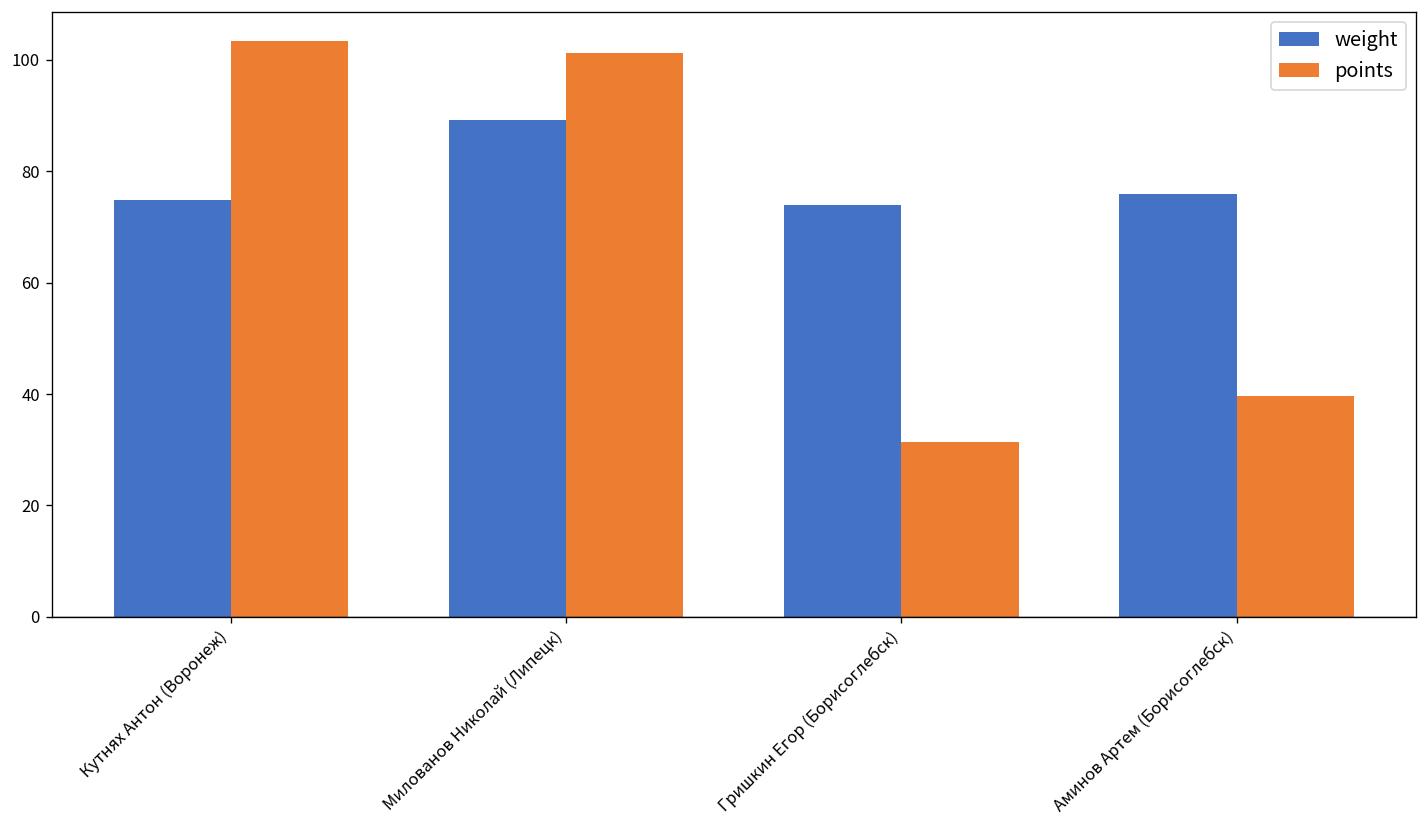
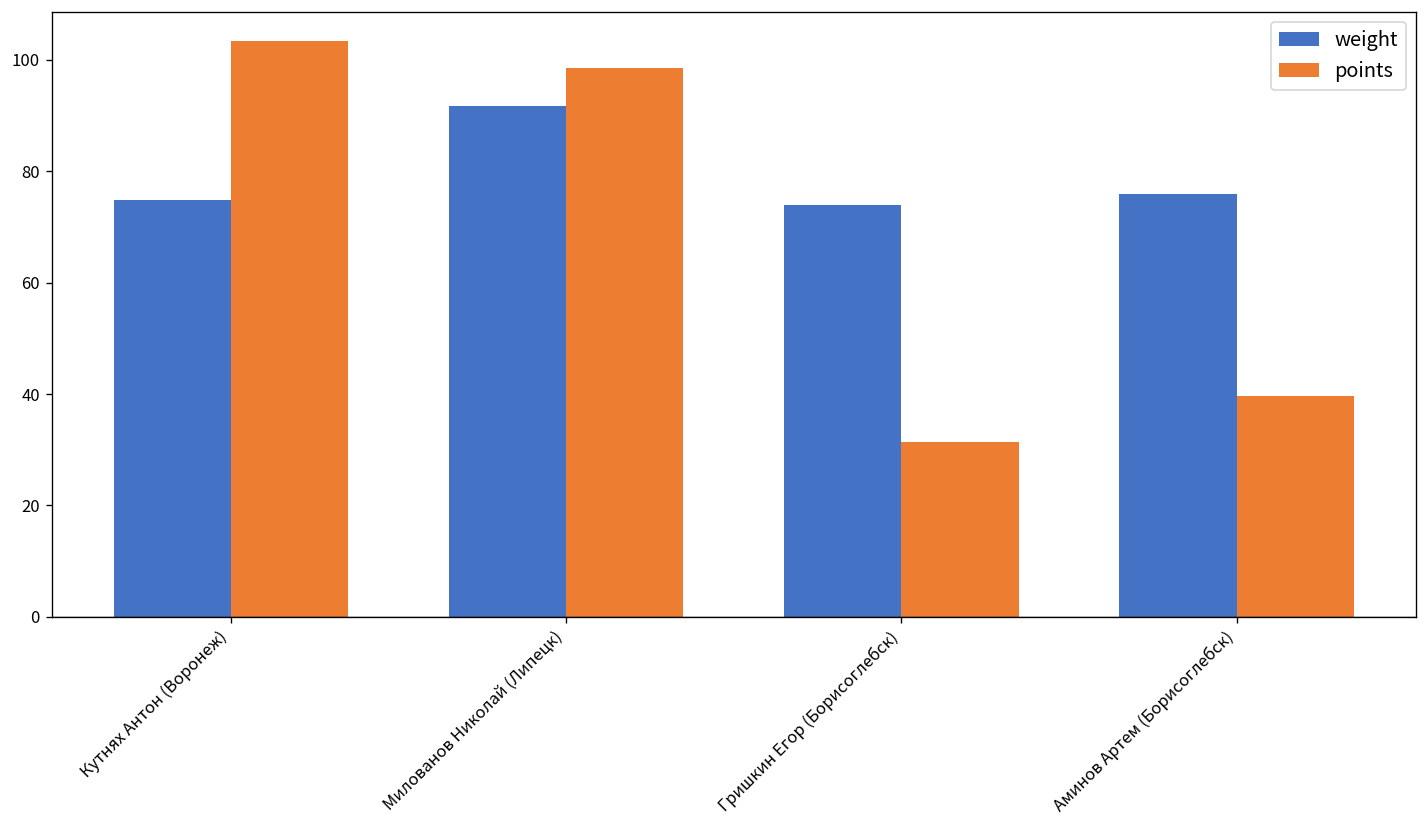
  {
    "weight": {
      "Кутнях Антон (Воронеж)": 75,
-     "Милованов Николай (Липецк)": 89,
+     "Милованов Николай (Липецк)": 92,
      "Гришкин Егор (Борисоглебск)": 74,
      "Аминов Артем (Борисоглебск)": 76
    },
    "points": {
      "Кутнях Антон (Воронеж)": 103,
-     "Милованов Николай (Липецк)": 101,
+     "Милованов Николай (Липецк)": 98,
      "Гришкин Егор (Борисоглебск)": 31,
      "Аминов Артем (Борисоглебск)": 40
    }
  }
